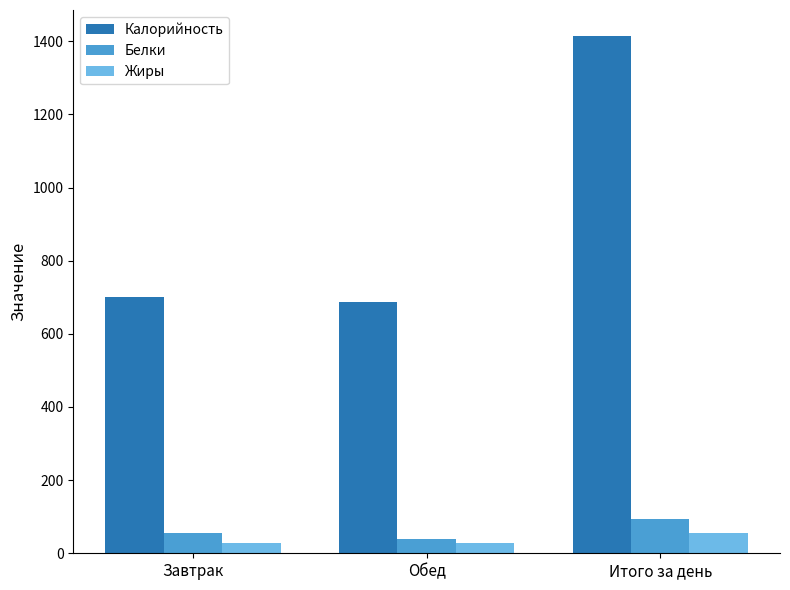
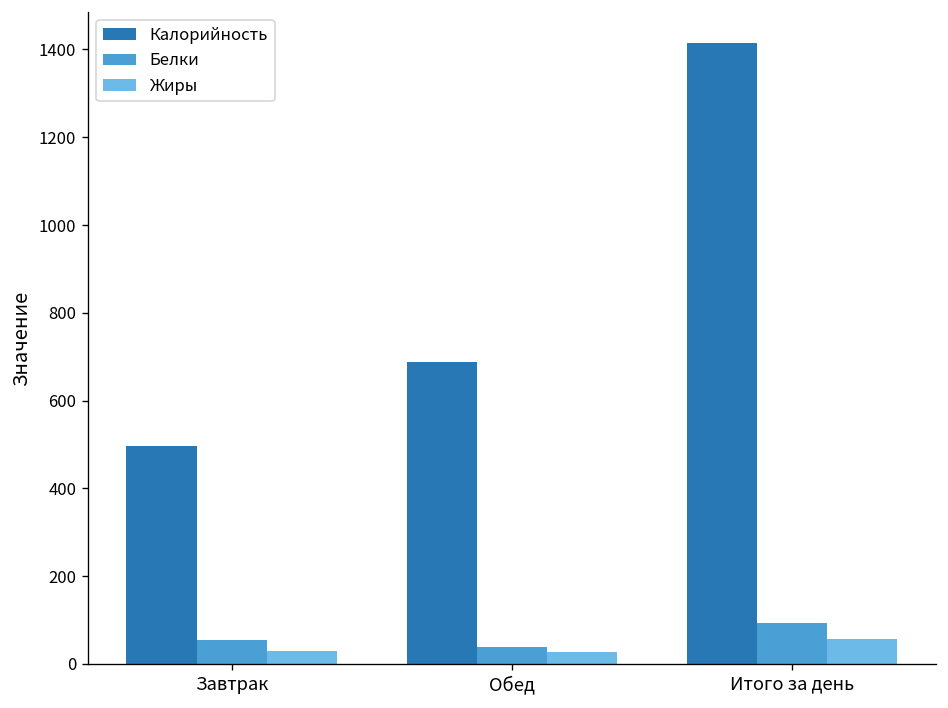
  {
    "Калорийность": {
-     "Завтрак": 700,
+     "Завтрак": 500,
      "Обед": 690,
      "Итого за день": 1410
    }
  }
